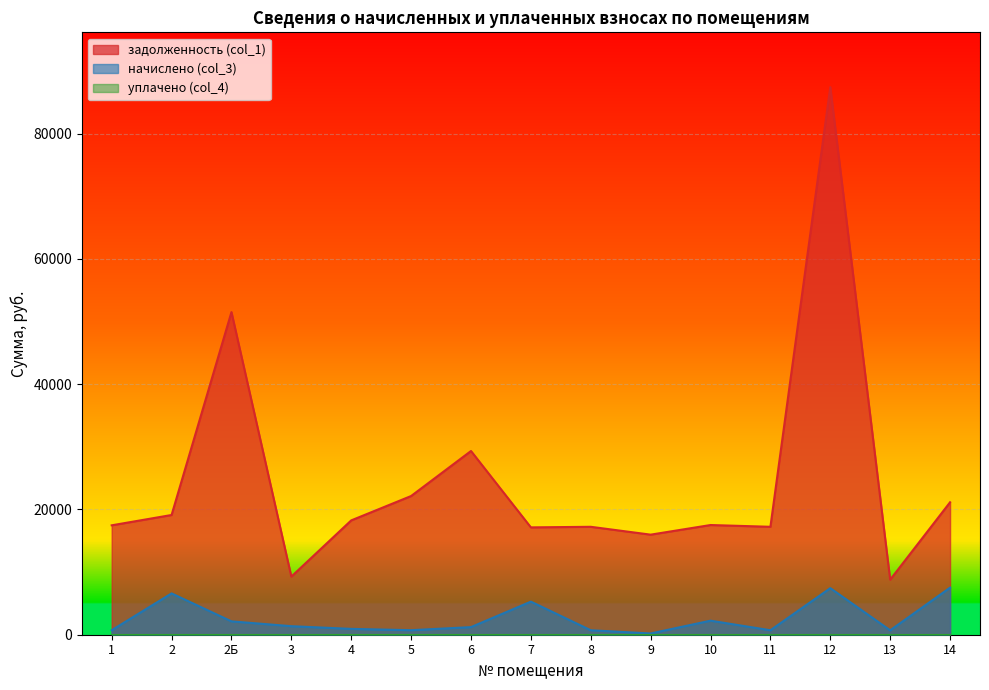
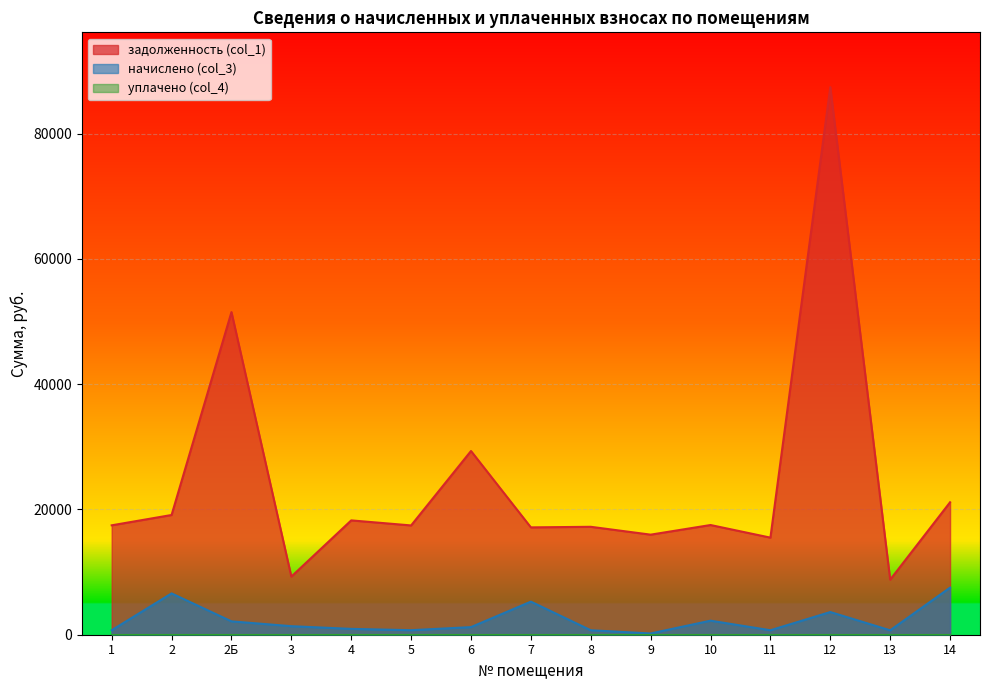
  {
    "задолженность (col_1)": {
      "1": 17000,
      "2": 19000,
      "2Б": 52000,
      "3": 9000,
      "4": 18000,
-     "5": 22000,
+     "5": 17000,
      "6": 29000,
      "7": 17000,
      "8": 17000,
      "9": 16000,
      "10": 18000,
-     "11": 17000,
+     "11": 16000,
      "12": 87000,
      "13": 9000,
      "14": 21000
    },
    "начислено (col_3)": {
      "1": 1000,
      "2": 7000,
      "2Б": 2000,
      "3": 1000,
      "4": 1000,
      "5": 1000,
      "6": 1000,
      "7": 5000,
      "8": 1000,
      "10": 2000,
      "11": 1000,
-     "12": 7000,
+     "12": 4000,
      "13": 1000,
      "14": 8000
    },
    "уплачено (col_4)": {
      "1": 0,
      "2": 0,
      "2Б": 0,
      "3": 0,
      "4": 0,
      "5": 0,
      "6": 0,
      "7": 0,
      "8": 0,
      "10": 0,
      "11": 0,
      "12": 0,
      "13": 0,
      "14": 0
    }
  }
